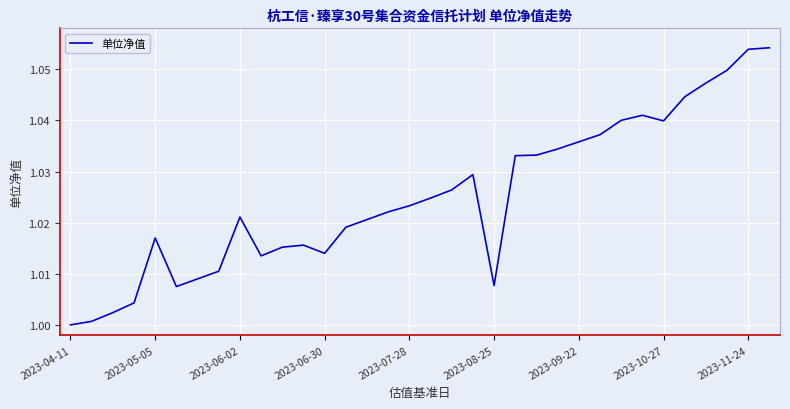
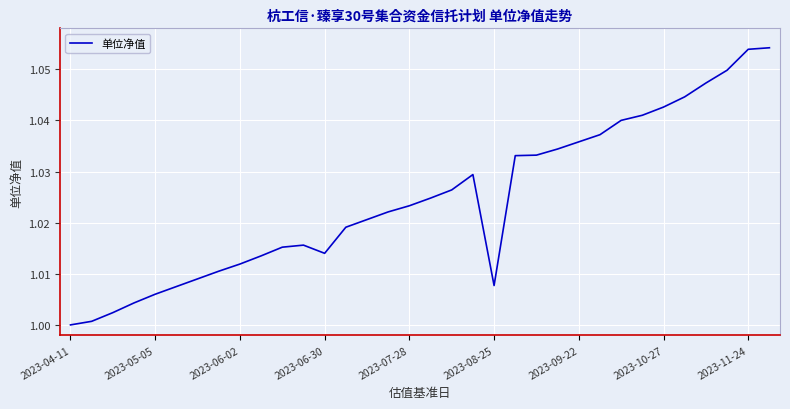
  {
    "2023-04-11": 1.000,
-   "2023-05-05": 1.017,
-   "2023-06-02": 1.021,
+   "2023-05-05": 1.006,
+   "2023-06-02": 1.012,
    "2023-06-30": 1.014,
    "2023-07-28": 1.023,
    "2023-08-25": 1.008,
    "2023-09-22": 1.036,
-   "2023-10-27": 1.040,
+   "2023-10-27": 1.043,
    "2023-11-24": 1.054
  }
